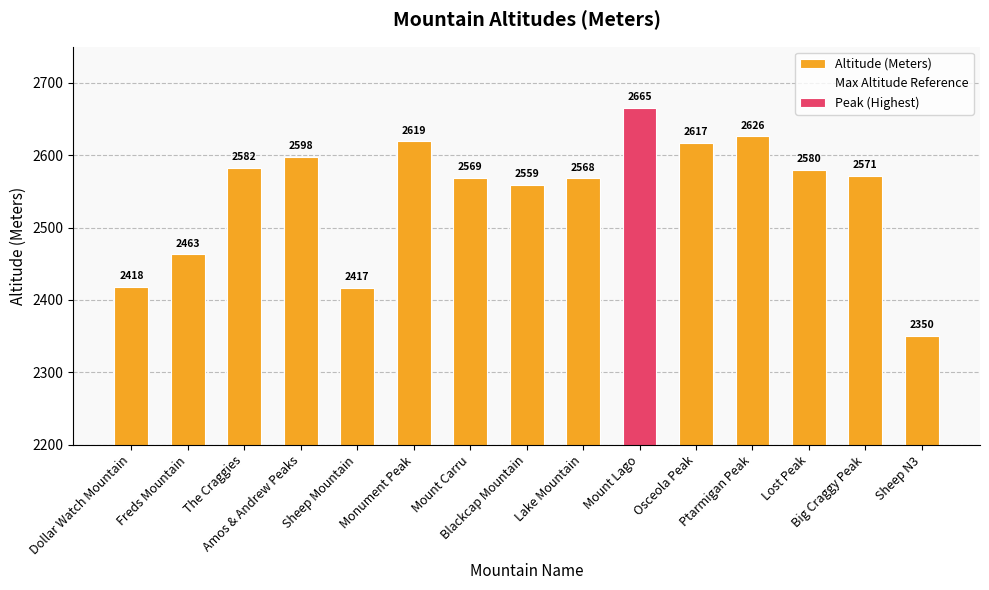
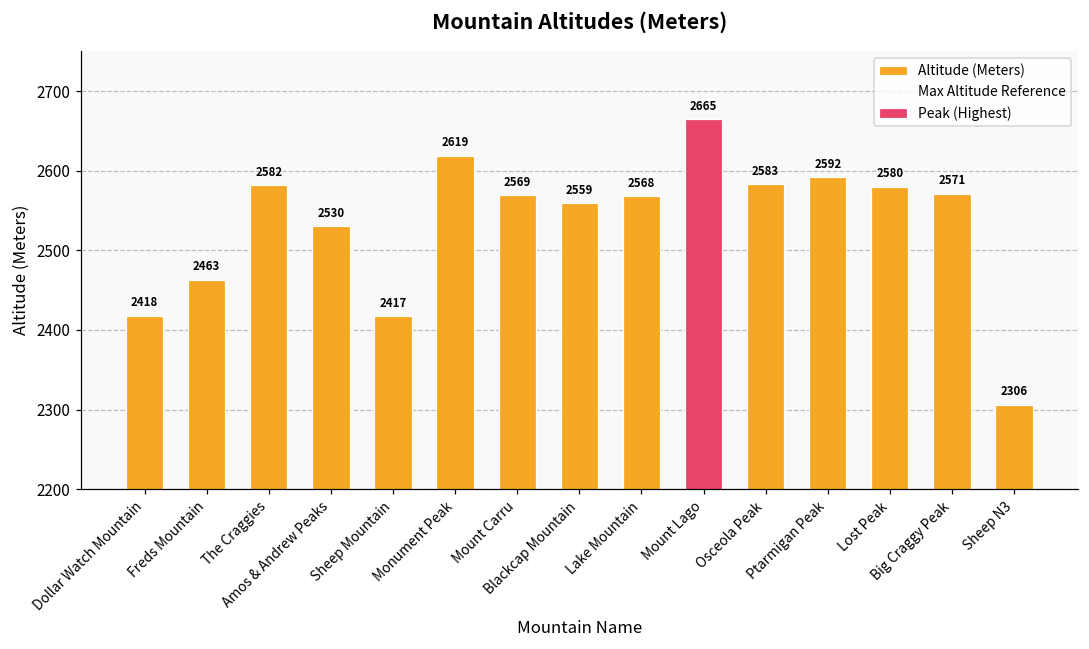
  {
    "Altitude (Meters)": {
-     "Amos & Andrew Peaks": 2598,
+     "Amos & Andrew Peaks": 2530,
      "Mount Lago": 2665,
-     "Osceola Peak": 2617,
-     "Ptarmigan Peak": 2626,
-     "Sheep N3": 2350
+     "Osceola Peak": 2583,
+     "Ptarmigan Peak": 2592,
+     "Sheep N3": 2306
    }
  }
